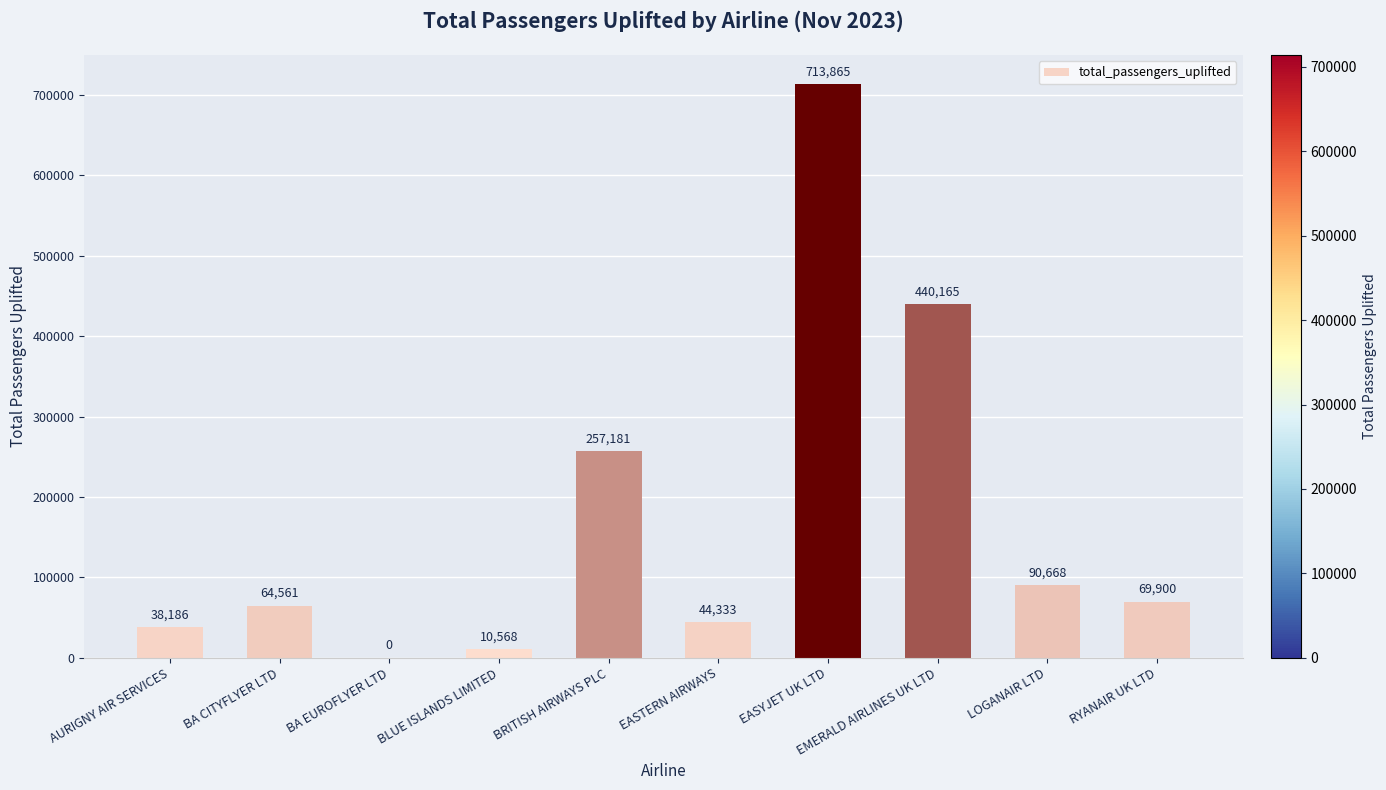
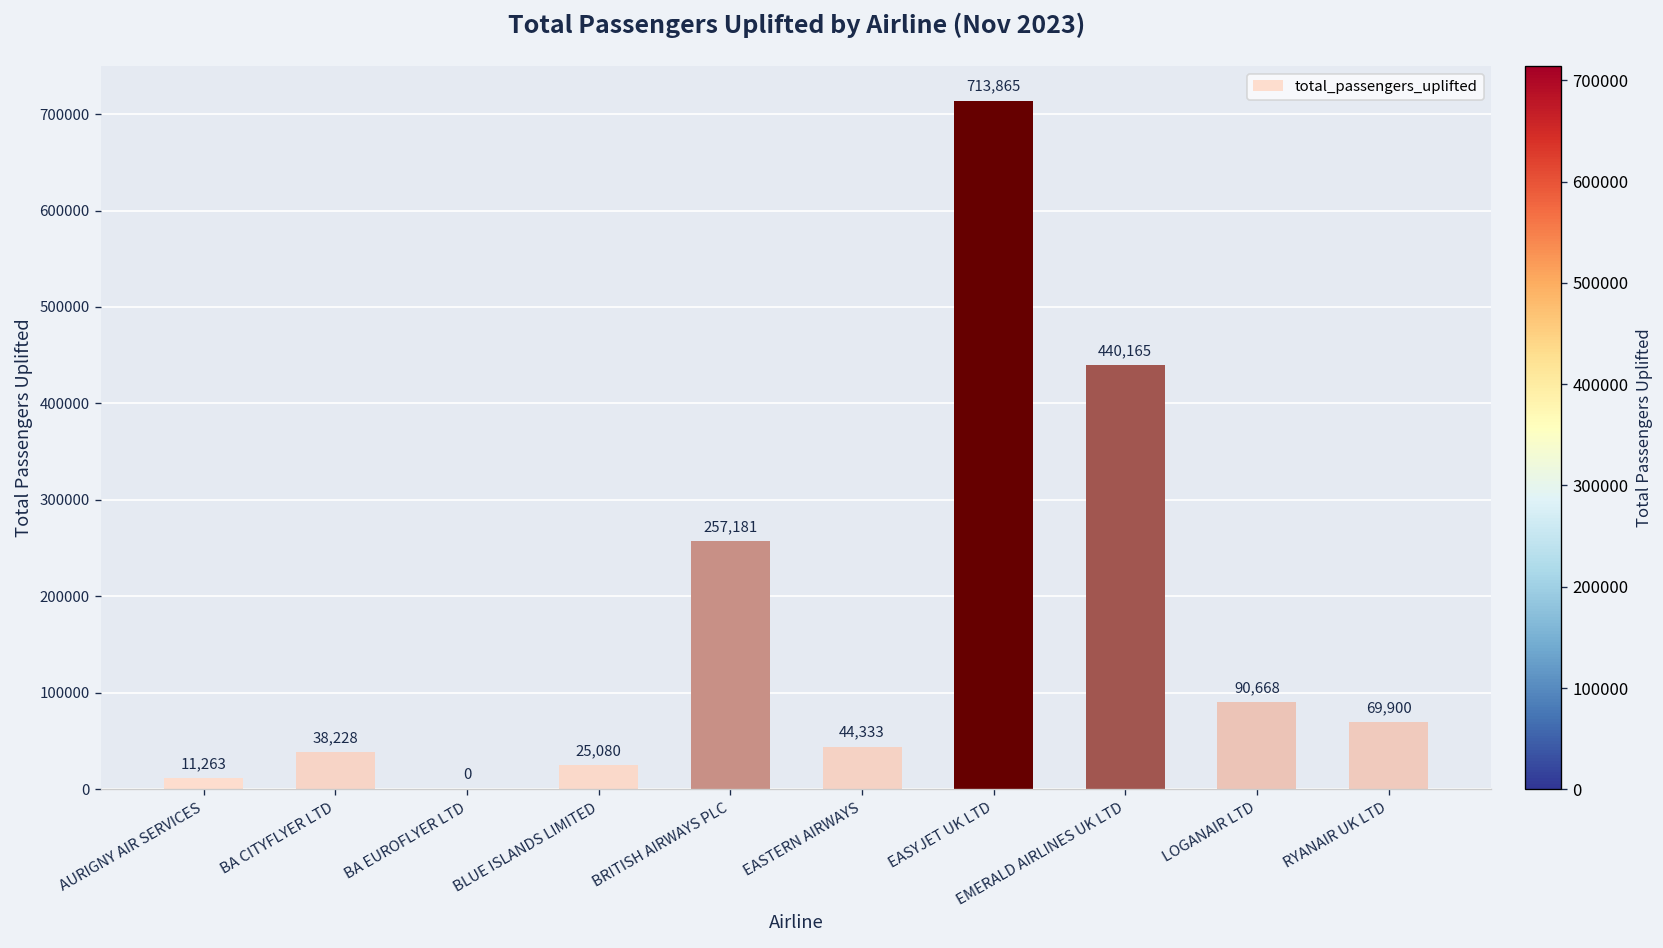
  {
-   "AURIGNY AIR SERVICES": "38,186",
-   "BA CITYFLYER LTD": "64,561",
+   "AURIGNY AIR SERVICES": "11,263",
+   "BA CITYFLYER LTD": "38,228",
    "BA EUROFLYER LTD": "0",
-   "BLUE ISLANDS LIMITED": "10,568",
+   "BLUE ISLANDS LIMITED": "25,080",
    "BRITISH AIRWAYS PLC": "257,181",
    "EASTERN AIRWAYS": "44,333",
    "EASYJET UK LTD": "713,865",
    "EMERALD AIRLINES UK LTD": "440,165",
    "LOGANAIR LTD": "90,668",
    "RYANAIR UK LTD": "69,900"
  }
